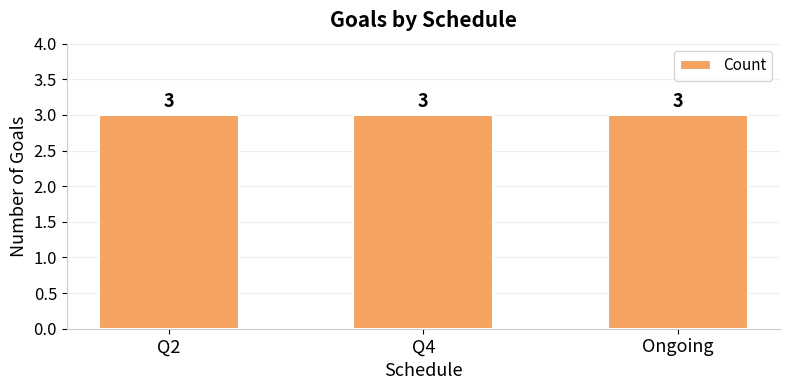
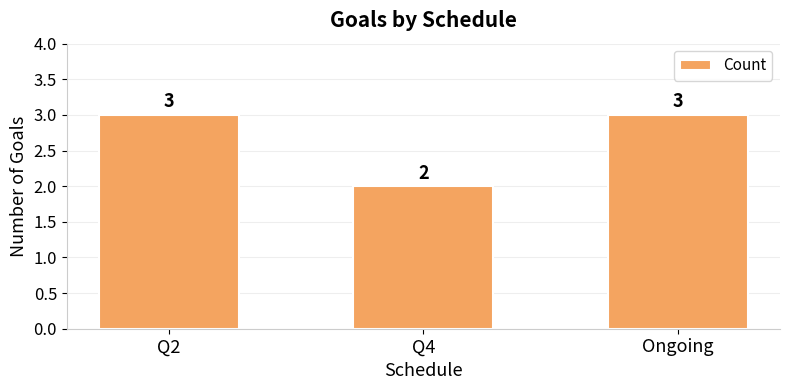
  {
    "Q2": 3,
-   "Q4": 3,
+   "Q4": 2,
    "Ongoing": 3
  }
